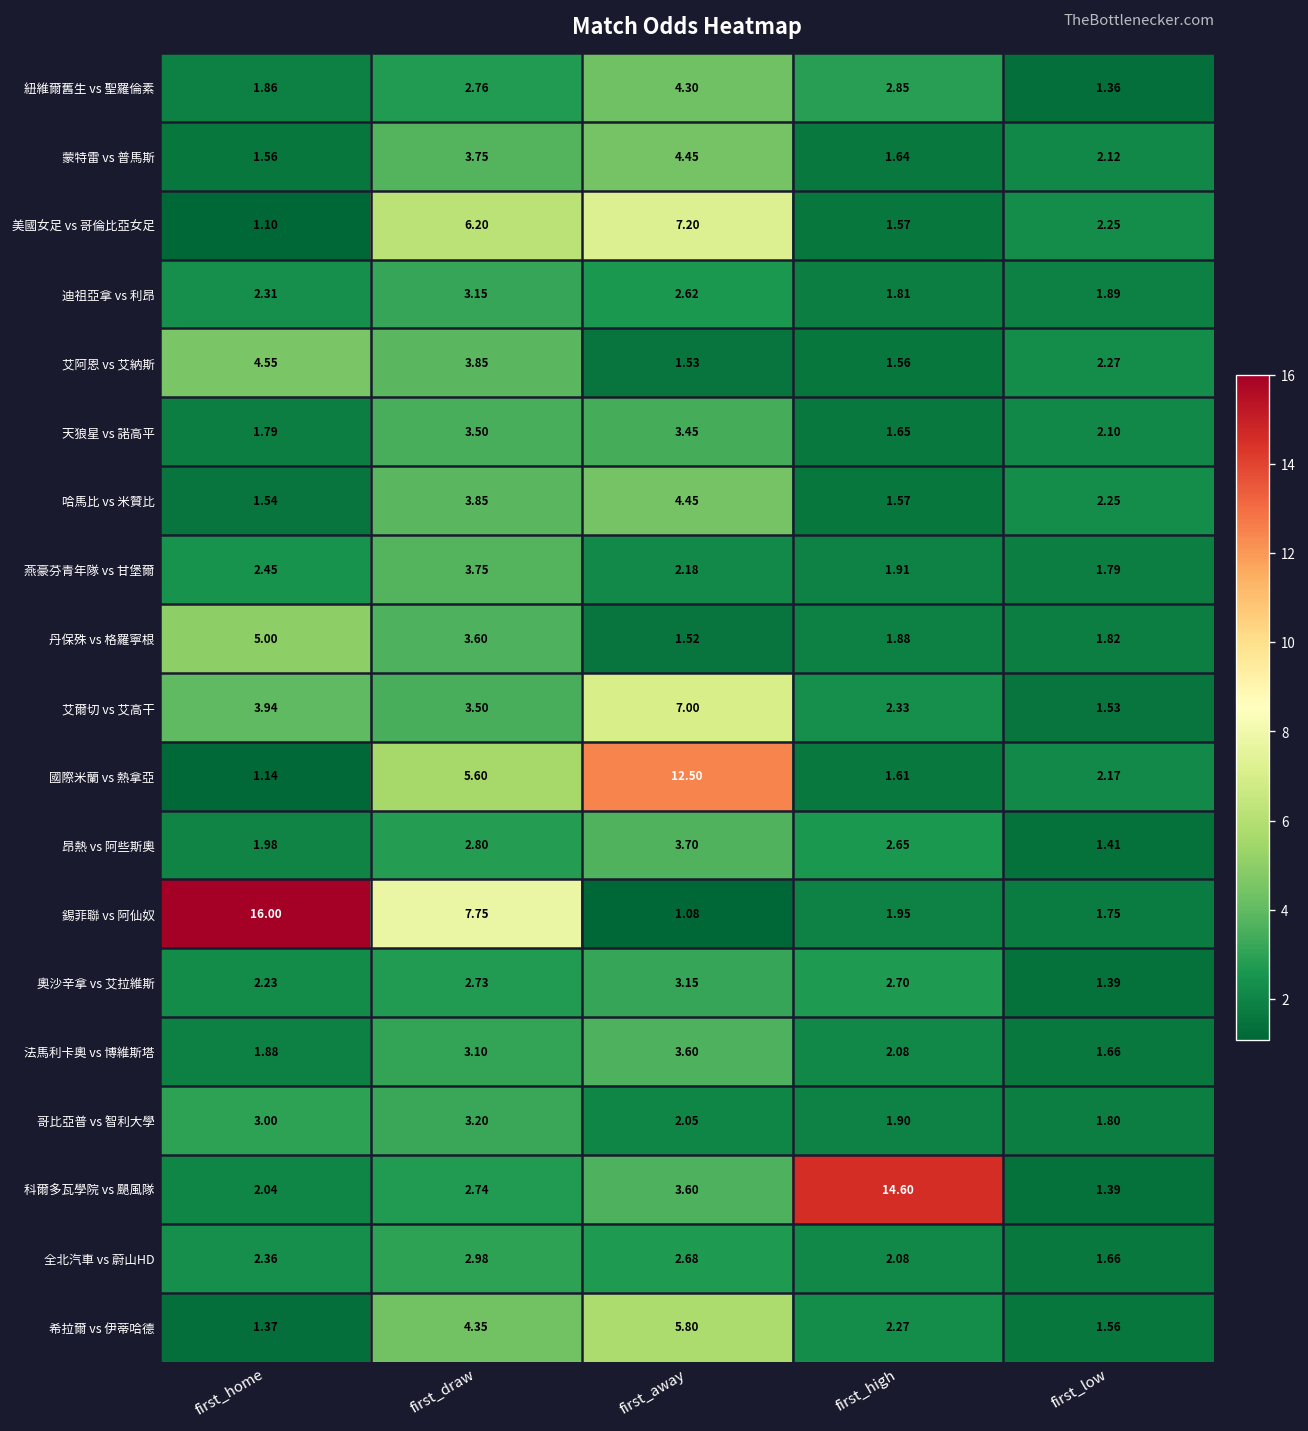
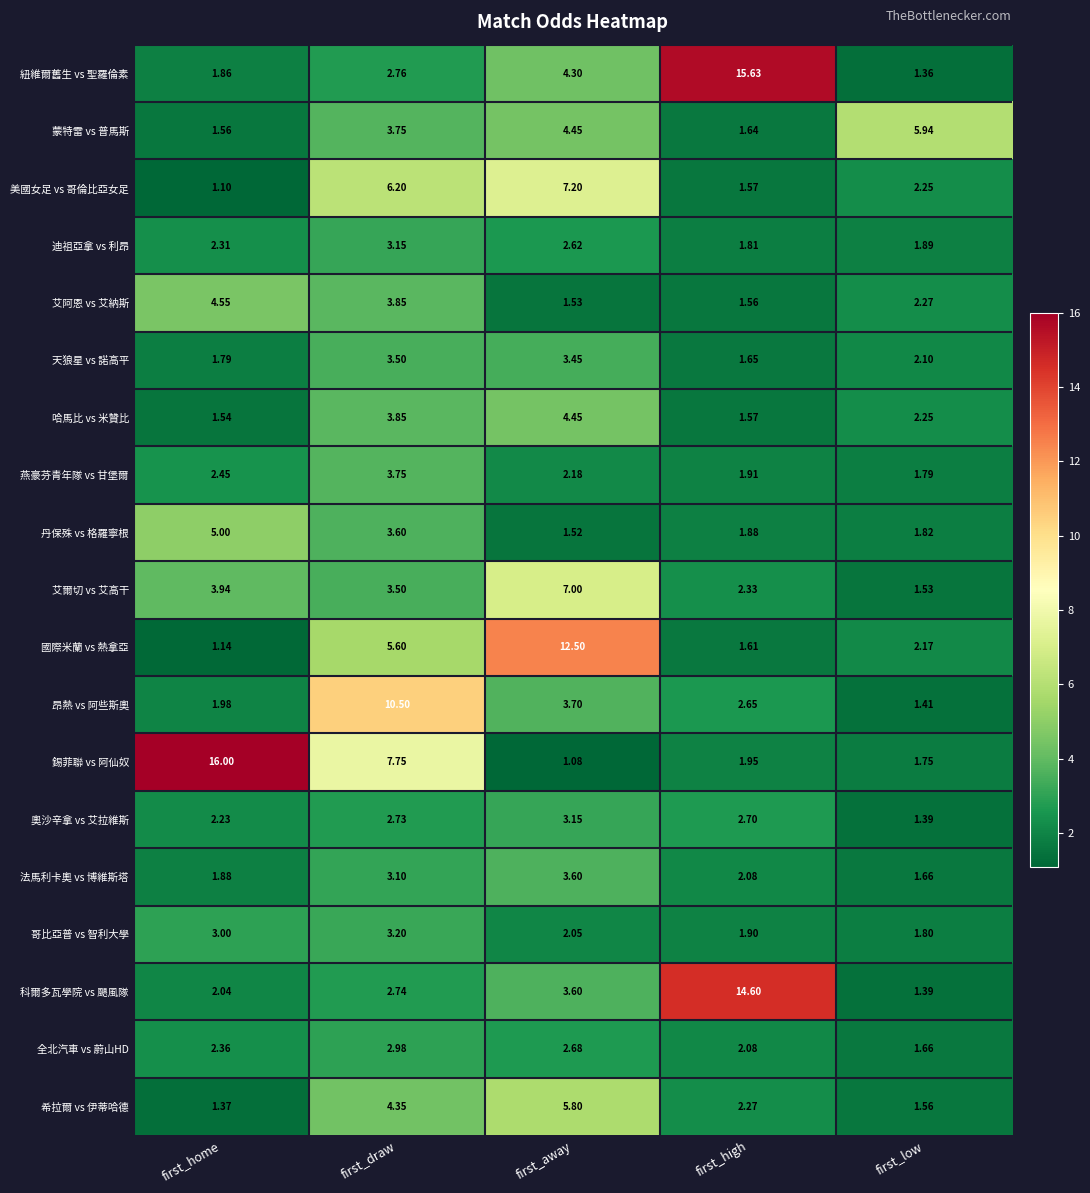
  {
    "紐維爾舊生 vs 聖羅倫素": {
      "first_home": 1.86,
      "first_draw": 2.76,
      "first_away": 4.30,
-     "first_high": 2.85,
+     "first_high": 15.63,
      "first_low": 1.36
    },
    "蒙特雷 vs 普馬斯": {
      "first_home": 1.56,
      "first_draw": 3.75,
      "first_away": 4.45,
      "first_high": 1.64,
-     "first_low": 2.12
+     "first_low": 5.94
    },
    "美國女足 vs 哥倫比亞女足": {
      "first_home": 1.10,
      "first_draw": 6.20,
      "first_away": 7.20,
      "first_high": 1.57,
      "first_low": 2.25
    },
    "迪祖亞拿 vs 利昂": {
      "first_home": 2.31,
      "first_draw": 3.15,
      "first_away": 2.62,
      "first_high": 1.81,
      "first_low": 1.89
    },
    "艾阿恩 vs 艾納斯": {
      "first_home": 4.55,
      "first_draw": 3.85,
      "first_away": 1.53,
      "first_high": 1.56,
      "first_low": 2.27
    },
    "天狼星 vs 諾高平": {
      "first_home": 1.79,
      "first_draw": 3.50,
      "first_away": 3.45,
      "first_high": 1.65,
      "first_low": 2.10
    },
    "哈馬比 vs 米贊比": {
      "first_home": 1.54,
      "first_draw": 3.85,
      "first_away": 4.45,
      "first_high": 1.57,
      "first_low": 2.25
    },
    "燕豪芬青年隊 vs 甘堡爾": {
      "first_home": 2.45,
      "first_draw": 3.75,
      "first_away": 2.18,
      "first_high": 1.91,
      "first_low": 1.79
    },
    "丹保殊 vs 格羅寧根": {
      "first_home": 5.00,
      "first_draw": 3.60,
      "first_away": 1.52,
      "first_high": 1.88,
      "first_low": 1.82
    },
    "艾爾切 vs 艾高干": {
      "first_home": 3.94,
      "first_draw": 3.50,
      "first_away": 7.00,
      "first_high": 2.33,
      "first_low": 1.53
    },
    "國際米蘭 vs 熱拿亞": {
      "first_home": 1.14,
      "first_draw": 5.60,
      "first_away": 12.50,
      "first_high": 1.61,
      "first_low": 2.17
    },
    "昂熱 vs 阿些斯奧": {
      "first_home": 1.98,
-     "first_draw": 2.80,
+     "first_draw": 10.50,
      "first_away": 3.70,
      "first_high": 2.65,
      "first_low": 1.41
    },
    "錫菲聯 vs 阿仙奴": {
      "first_home": 16.00,
      "first_draw": 7.75,
      "first_away": 1.08,
      "first_high": 1.95,
      "first_low": 1.75
    },
    "奧沙辛拿 vs 艾拉維斯": {
      "first_home": 2.23,
      "first_draw": 2.73,
      "first_away": 3.15,
      "first_high": 2.70,
      "first_low": 1.39
    },
    "法馬利卡奧 vs 博維斯塔": {
      "first_home": 1.88,
      "first_draw": 3.10,
      "first_away": 3.60,
      "first_high": 2.08,
      "first_low": 1.66
    },
    "哥比亞普 vs 智利大學": {
      "first_home": 3.00,
      "first_draw": 3.20,
      "first_away": 2.05,
      "first_high": 1.90,
      "first_low": 1.80
    },
    "科爾多瓦學院 vs 颶風隊": {
      "first_home": 2.04,
      "first_draw": 2.74,
      "first_away": 3.60,
      "first_high": 14.60,
      "first_low": 1.39
    },
    "全北汽車 vs 蔚山HD": {
      "first_home": 2.36,
      "first_draw": 2.98,
      "first_away": 2.68,
      "first_high": 2.08,
      "first_low": 1.66
    },
    "希拉爾 vs 伊蒂哈德": {
      "first_home": 1.37,
      "first_draw": 4.35,
      "first_away": 5.80,
      "first_high": 2.27,
      "first_low": 1.56
    }
  }
